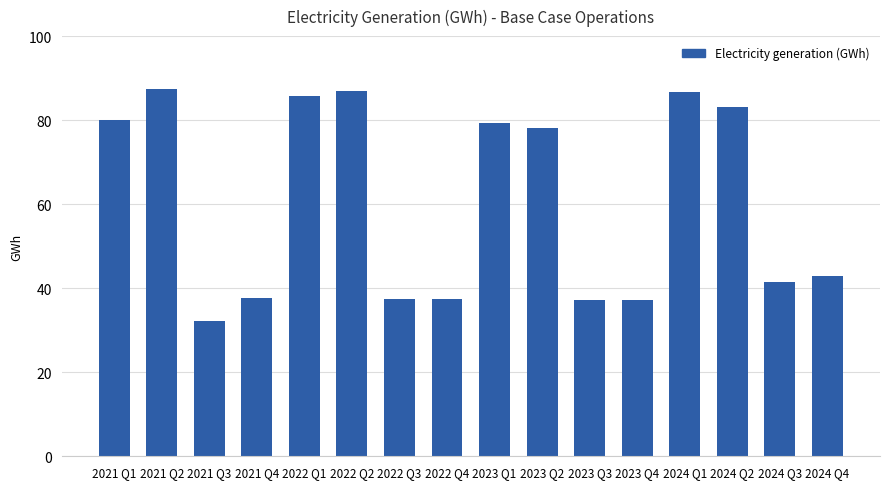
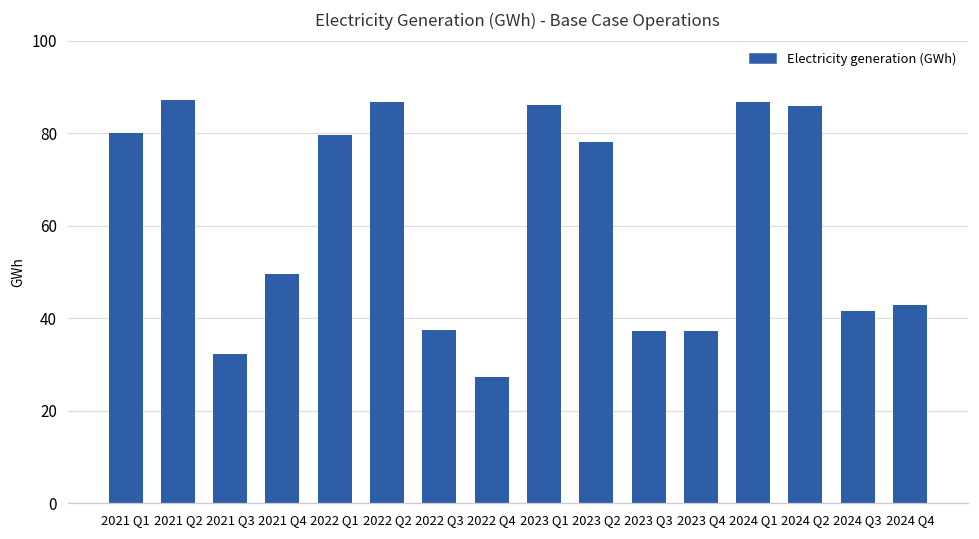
  {
    "2021 Q1": 80,
    "2021 Q2": 87,
    "2021 Q3": 32,
-   "2021 Q4": 38,
-   "2022 Q1": 86,
+   "2021 Q4": 49,
+   "2022 Q1": 80,
    "2022 Q2": 87,
    "2022 Q3": 37,
-   "2022 Q4": 37,
-   "2023 Q1": 79,
+   "2022 Q4": 27,
+   "2023 Q1": 86,
    "2023 Q2": 78,
    "2023 Q3": 37,
    "2023 Q4": 37,
    "2024 Q1": 87,
-   "2024 Q2": 83,
+   "2024 Q2": 86,
    "2024 Q3": 41,
    "2024 Q4": 43
  }
